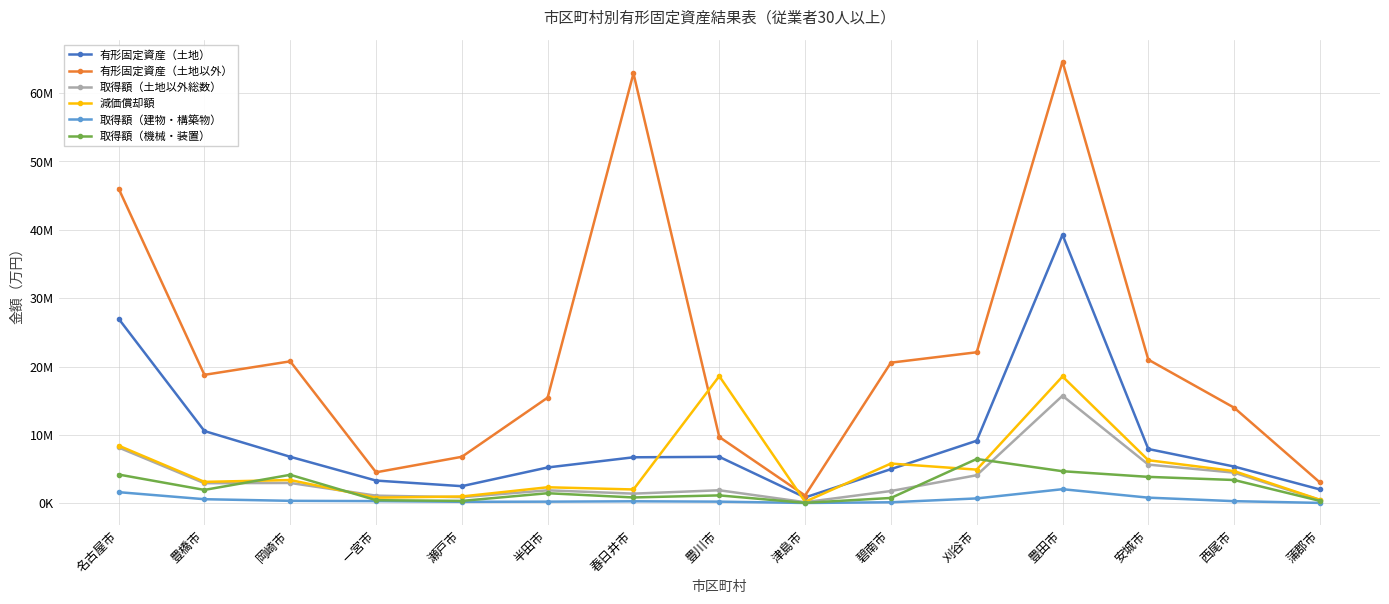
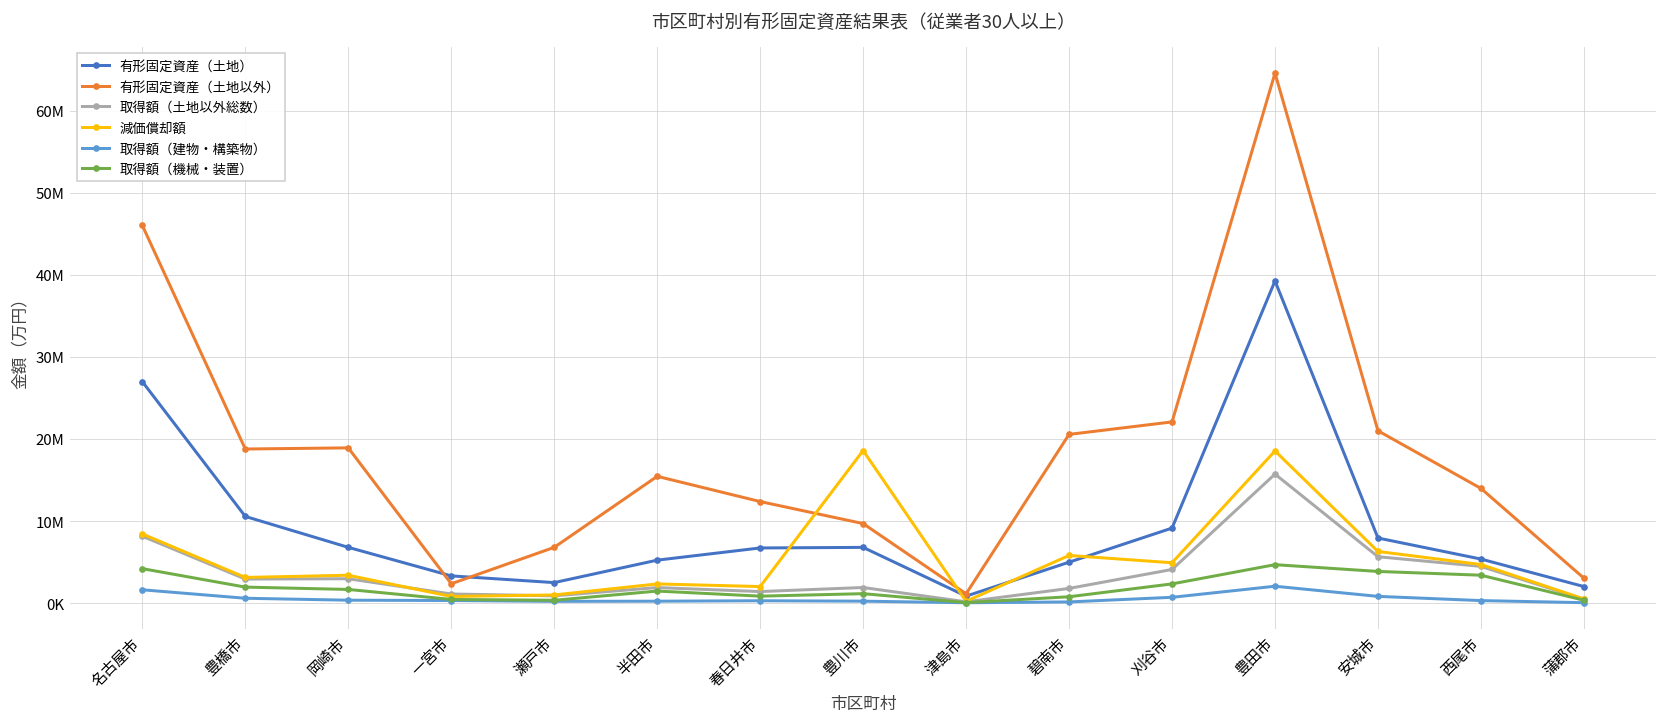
  {
    "有形固定資産（土地以外）": {
      "名古屋市": 46000000,
      "豊橋市": 19000000,
-     "岡崎市": 21000000,
-     "一宮市": 5000000,
+     "岡崎市": 19000000,
+     "一宮市": 2000000,
      "瀬戸市": 7000000,
      "半田市": 15000000,
-     "春日井市": 63000000,
+     "春日井市": 12000000,
      "豊川市": 10000000,
      "碧南市": 21000000,
      "刈谷市": 22000000,
      "豊田市": 65000000,
      "安城市": 21000000,
      "西尾市": 14000000,
      "蒲郡市": 3000000
    },
    "取得額（土地以外総数）": {
      "岡崎市": 3000000,
      "半田市": 2000000,
      "春日井市": 1000000,
      "豊川市": 2000000,
      "碧南市": 2000000,
      "刈谷市": 4000000,
      "豊田市": 16000000,
      "安城市": 6000000
    },
    "減価償却額": {
      "岡崎市": 3000000,
      "半田市": 2000000,
      "春日井市": 2000000,
      "豊川市": 19000000,
      "碧南市": 6000000,
      "刈谷市": 5000000,
      "豊田市": 19000000,
      "安城市": 6000000
    },
    "取得額（機械・装置）": {
      "名古屋市": 4000000,
      "豊橋市": 2000000,
-     "岡崎市": 4000000,
+     "岡崎市": 2000000,
      "半田市": 1000000,
      "春日井市": 1000000,
      "豊川市": 1000000,
      "碧南市": 1000000,
-     "刈谷市": 6000000,
+     "刈谷市": 2000000,
      "豊田市": 5000000,
      "安城市": 4000000,
      "西尾市": 3000000
    }
  }
